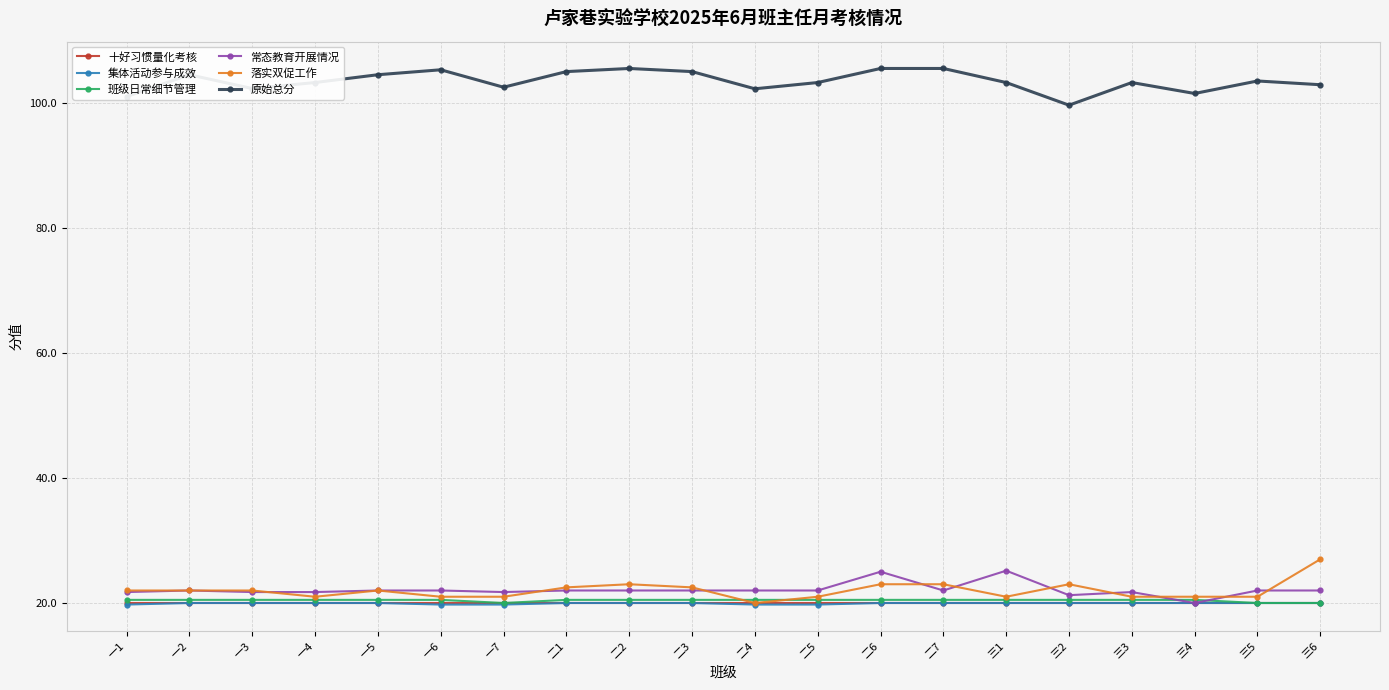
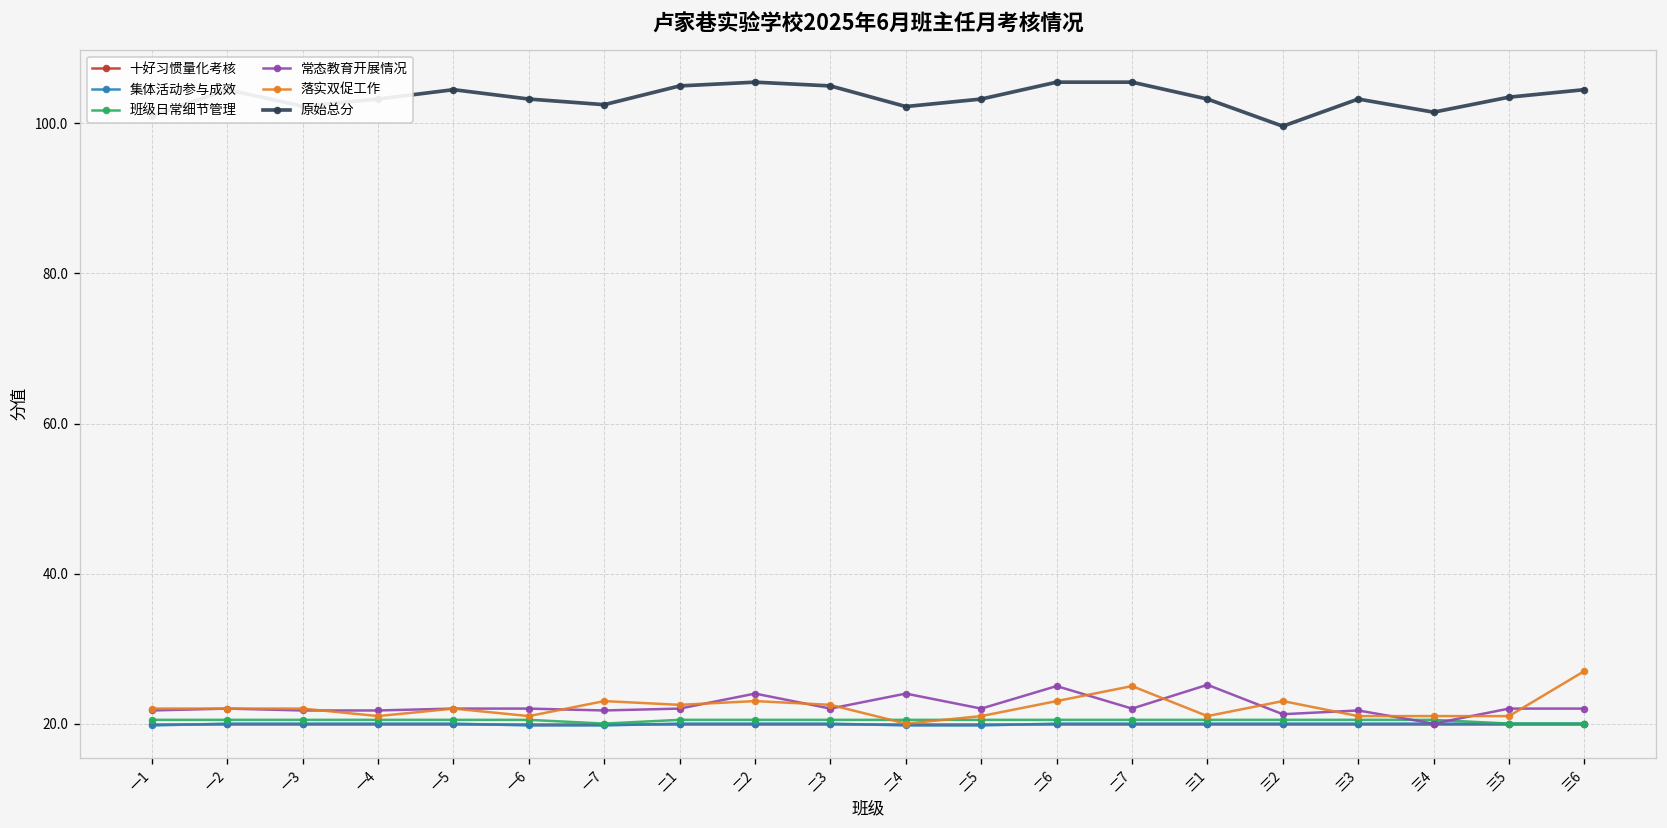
  {
    "班级日常细节管理": {
      "一1": 21,
      "一2": 21,
      "一3": 21,
      "一4": 21,
      "一5": 21,
      "一6": 21,
      "二1": 21,
      "二2": 21,
      "二3": 21,
      "二4": 21,
      "二5": 21,
      "二6": 21,
      "二7": 21,
      "三1": 21,
      "三2": 21,
      "三3": 21,
      "三4": 21
    },
    "常态教育开展情况": {
      "一4": 22,
      "一6": 22,
      "一7": 22,
      "二1": 22,
-     "二2": 22,
+     "二2": 24,
      "二3": 22,
-     "二4": 22,
+     "二4": 24,
      "二5": 22,
      "二6": 25,
      "二7": 22,
      "三1": 25,
      "三2": 21,
      "三3": 22,
      "三5": 22,
      "三6": 22
    },
    "落实双促工作": {
      "一4": 21,
      "一6": 21,
-     "一7": 21,
+     "一7": 23,
      "二1": 23,
      "二2": 23,
      "二3": 23,
      "二5": 21,
      "二6": 23,
-     "二7": 23,
+     "二7": 25,
      "三1": 21,
      "三2": 23,
      "三3": 21,
      "三4": 21,
      "三5": 21,
      "三6": 27
    },
    "原始总分": {
      "一5": 105,
-     "一6": 105,
+     "一6": 103,
      "一7": 103,
      "二1": 105,
      "二2": 106,
      "二3": 105,
      "二4": 102,
      "二5": 103,
      "二6": 106,
      "二7": 106,
      "三1": 103,
      "三2": 100,
      "三3": 103,
      "三4": 102,
      "三5": 104,
-     "三6": 103
+     "三6": 105
    }
  }
